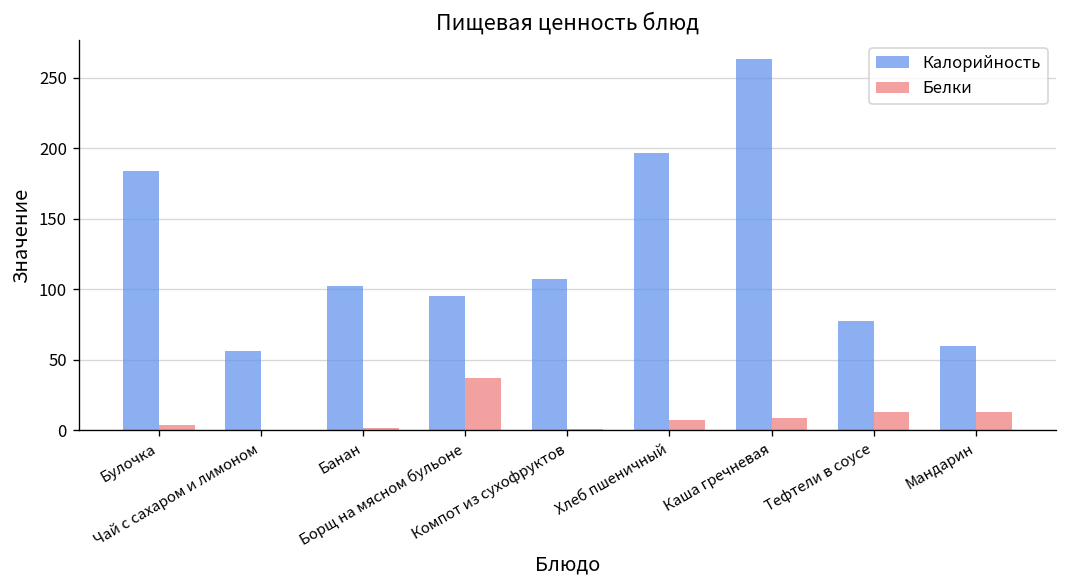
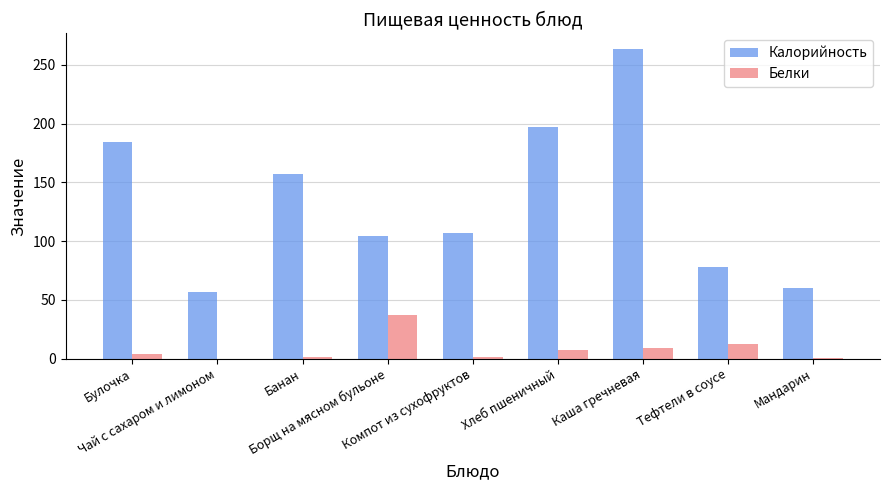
  {
    "Калорийность": {
      "Булочка": 184,
      "Чай с сахаром и лимоном": 57,
-     "Банан": 103,
-     "Борщ на мясном бульоне": 96,
+     "Банан": 158,
+     "Борщ на мясном бульоне": 104,
      "Компот из сухофруктов": 107,
      "Хлеб пшеничный": 197,
      "Каша гречневая": 264,
      "Тефтели в соусе": 78,
      "Мандарин": 60
    },
    "Белки": {
      "Булочка": 4,
      "Борщ на мясном бульоне": 37,
      "Хлеб пшеничный": 7,
      "Каша гречневая": 9,
      "Тефтели в соусе": 13,
-     "Мандарин": 13
+     "Мандарин": 1
    }
  }
